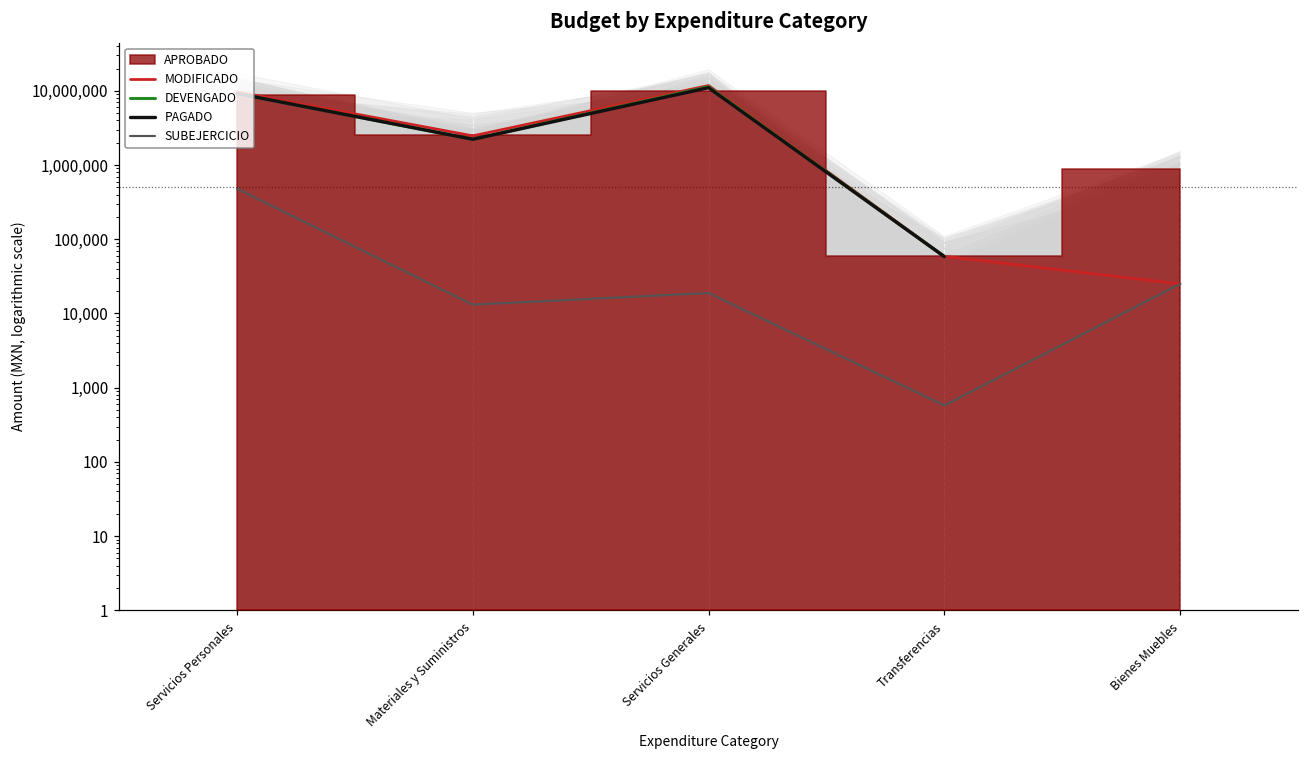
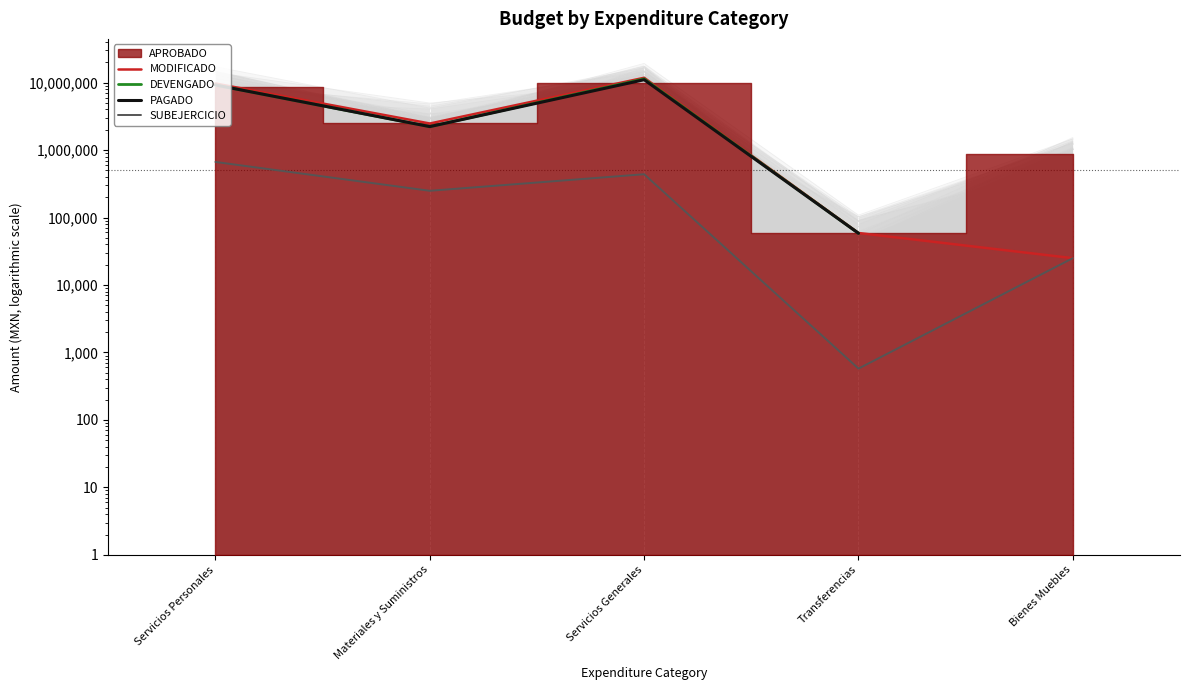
  {
    "SUBEJERCICIO": {
-     "Servicios Personales": "500,000",
-     "Materiales y Suministros": "13,000",
-     "Servicios Generales": "19,000",
+     "Servicios Personales": "700,000",
+     "Materiales y Suministros": "250,000",
+     "Servicios Generales": "400,000",
      "Transferencias": "600"
    }
  }
